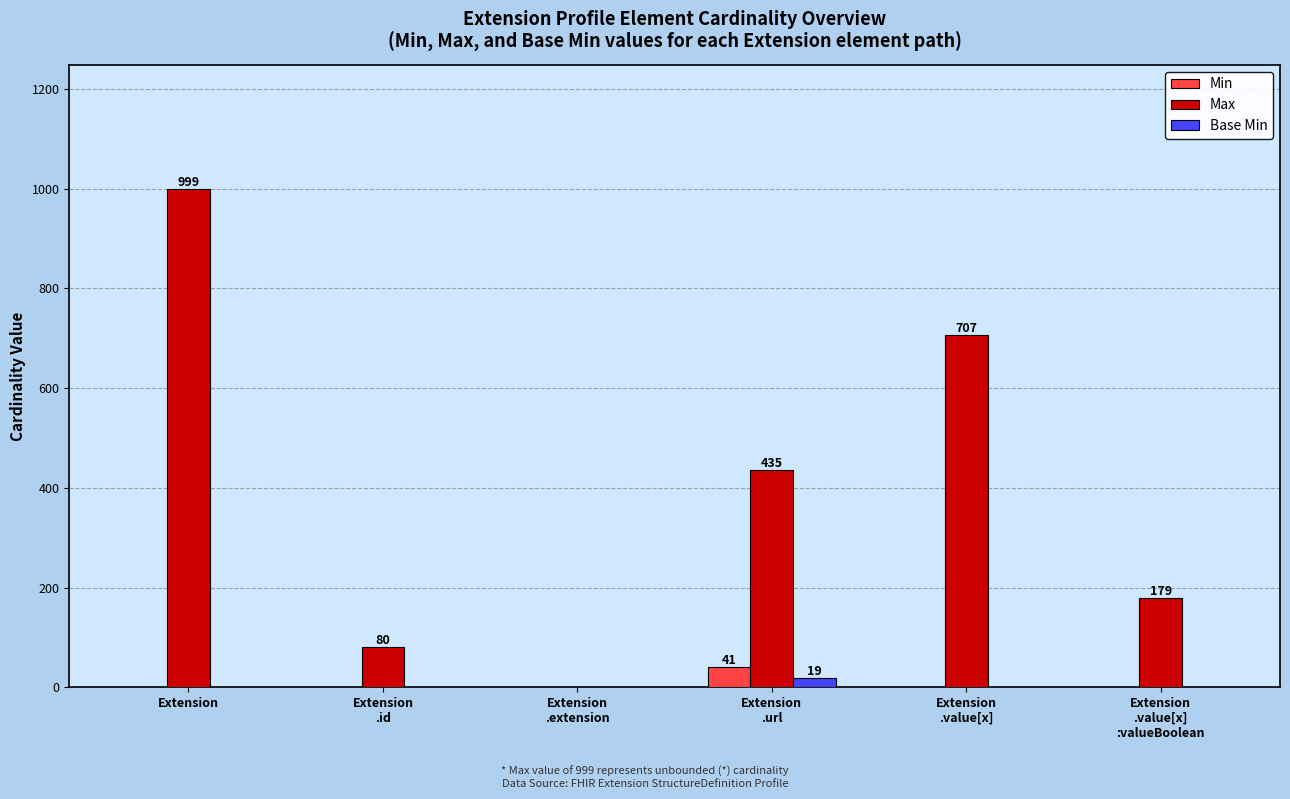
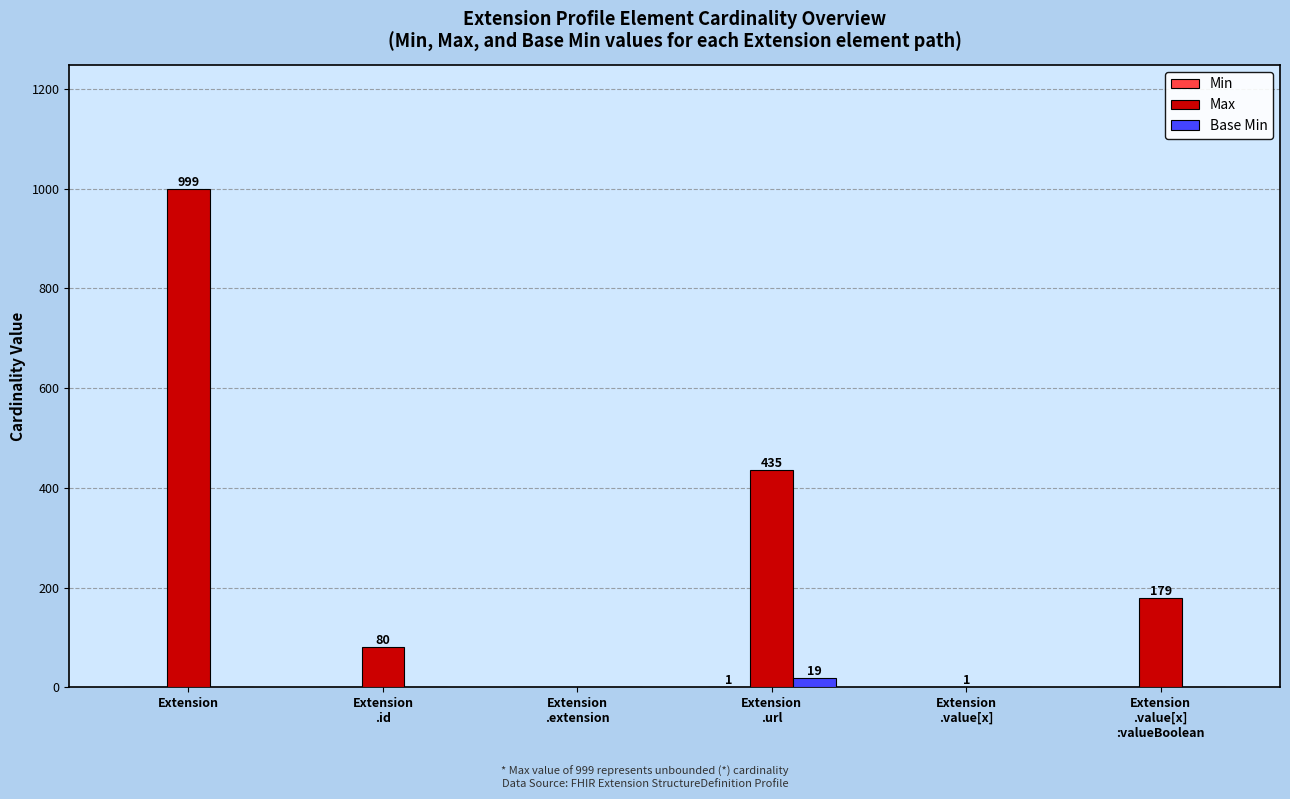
  {
    "Min": {
-     "Extension .url": 41
+     "Extension .url": 1
    },
    "Max": {
      "Extension": 999,
      "Extension .id": 80,
      "Extension .url": 435,
-     "Extension .value[x]": 707,
+     "Extension .value[x]": 1,
      "Extension .value[x] :valueBoolean": 179
    },
    "Base Min": {
      "Extension .url": 19
    }
  }
